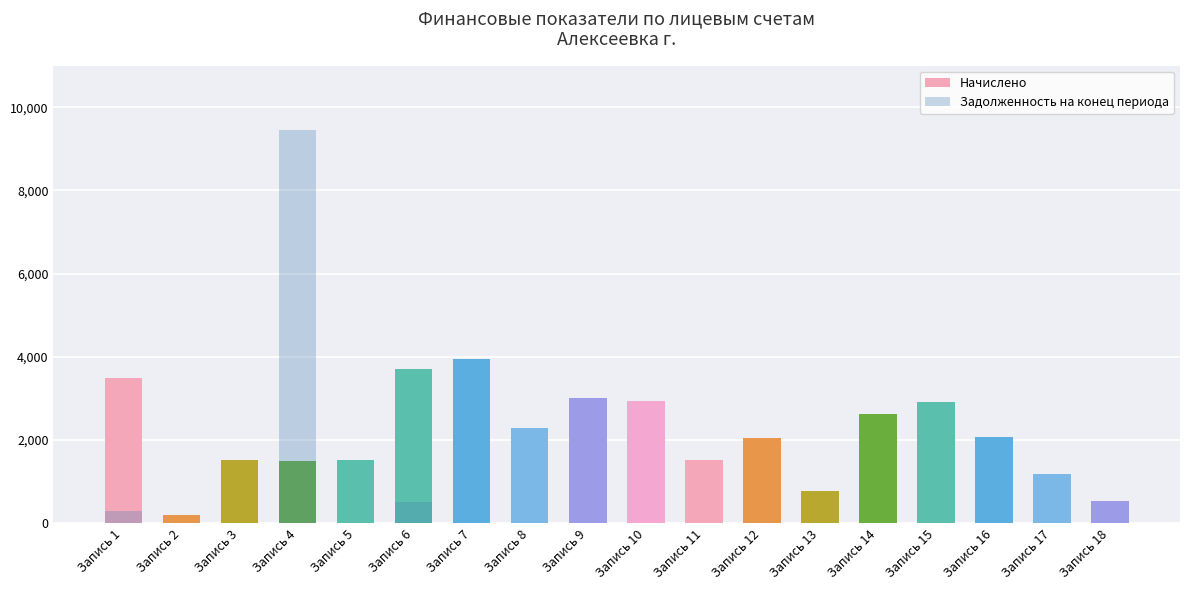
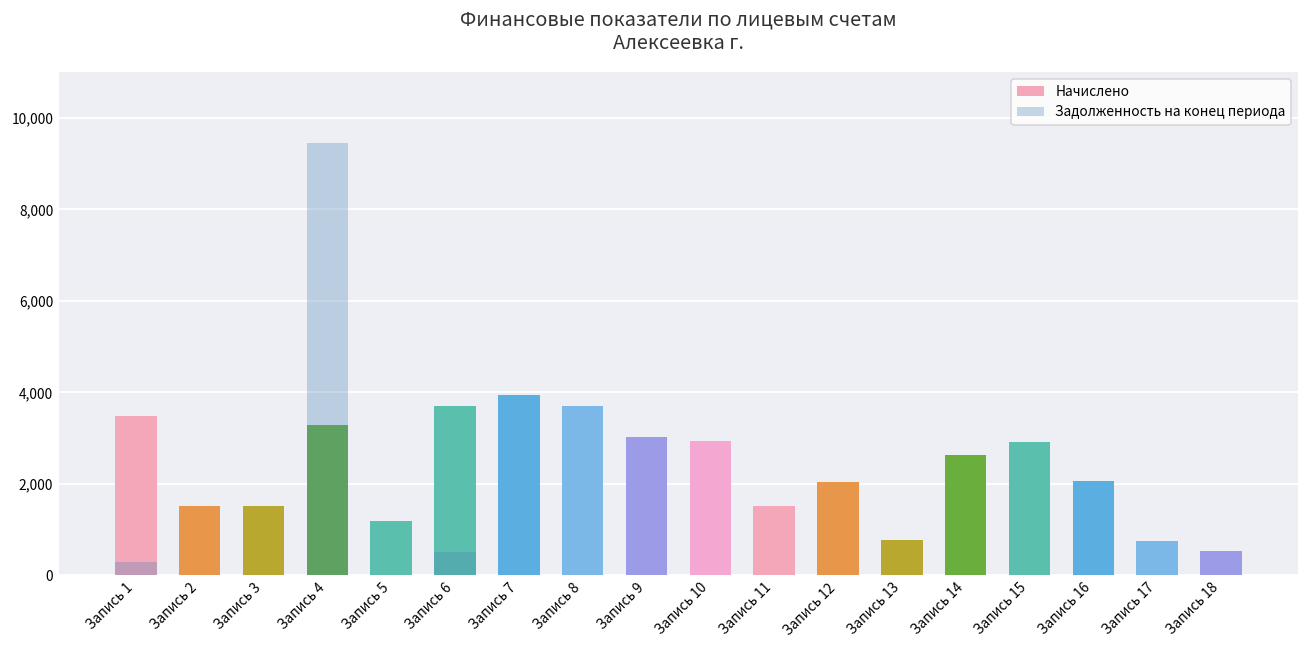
  {
    "Начислено": {
      "Запись 1": "3,500",
-     "Запись 2": "200",
+     "Запись 2": "1,500",
      "Запись 3": "1,500",
-     "Запись 4": "1,500",
-     "Запись 5": "1,500",
+     "Запись 4": "3,300",
+     "Запись 5": "1,200",
      "Запись 6": "3,700",
      "Запись 7": "3,900",
-     "Запись 8": "2,300",
+     "Запись 8": "3,700",
      "Запись 9": "3,000",
      "Запись 10": "2,900",
      "Запись 11": "1,500",
      "Запись 12": "2,000",
      "Запись 13": "800",
      "Запись 14": "2,600",
      "Запись 15": "2,900",
      "Запись 16": "2,100",
-     "Запись 17": "1,200",
+     "Запись 17": "700",
      "Запись 18": "500"
    },
    "Задолженность на конец периода": {
      "Запись 2": "0",
      "Запись 3": "0",
      "Запись 4": "9,400",
      "Запись 5": "0",
      "Запись 7": "0",
      "Запись 8": "0",
      "Запись 9": "0",
      "Запись 10": "0",
      "Запись 11": "0",
      "Запись 12": "0",
      "Запись 13": "0",
      "Запись 14": "0",
      "Запись 15": "0",
      "Запись 16": "0",
      "Запись 17": "0",
      "Запись 18": "0"
    }
  }
